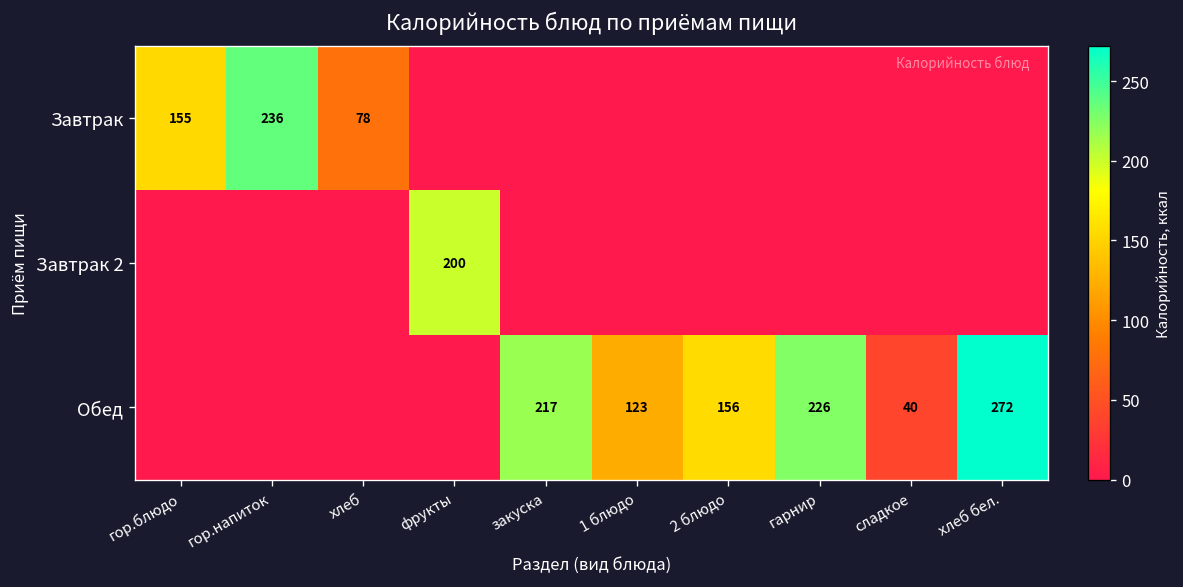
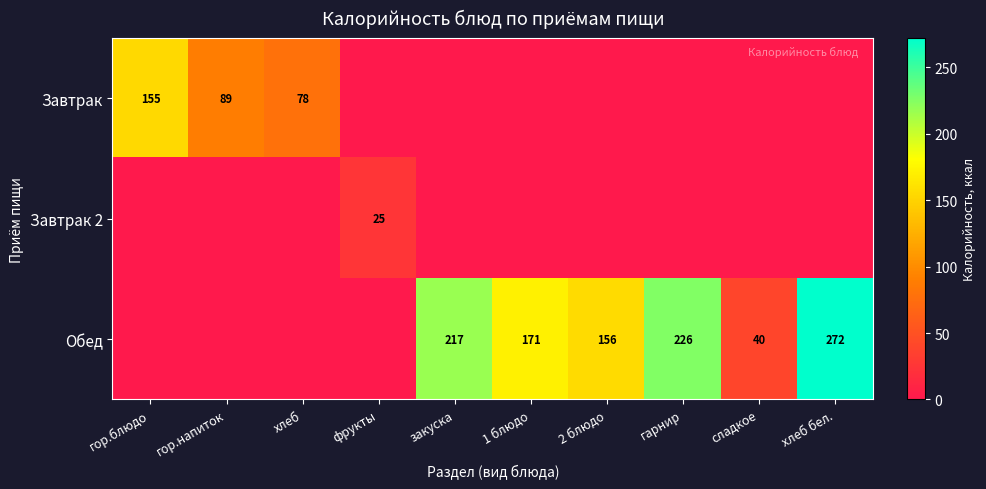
  {
    "Завтрак": {
      "гор.блюдо": 155,
-     "гор.напиток": 236,
+     "гор.напиток": 89,
      "хлеб": 78
    },
    "Завтрак 2": {
-     "фрукты": 200
+     "фрукты": 25
    },
    "Обед": {
      "закуска": 217,
-     "1 блюдо": 123,
+     "1 блюдо": 171,
      "2 блюдо": 156,
      "гарнир": 226,
      "сладкое": 40,
      "хлеб бел.": 272
    }
  }
